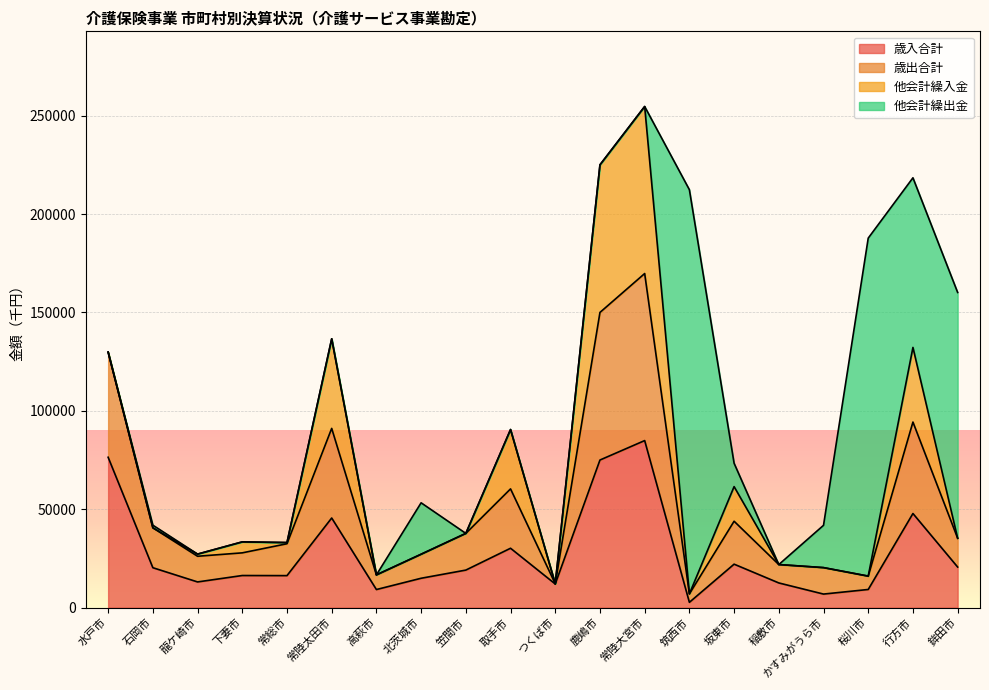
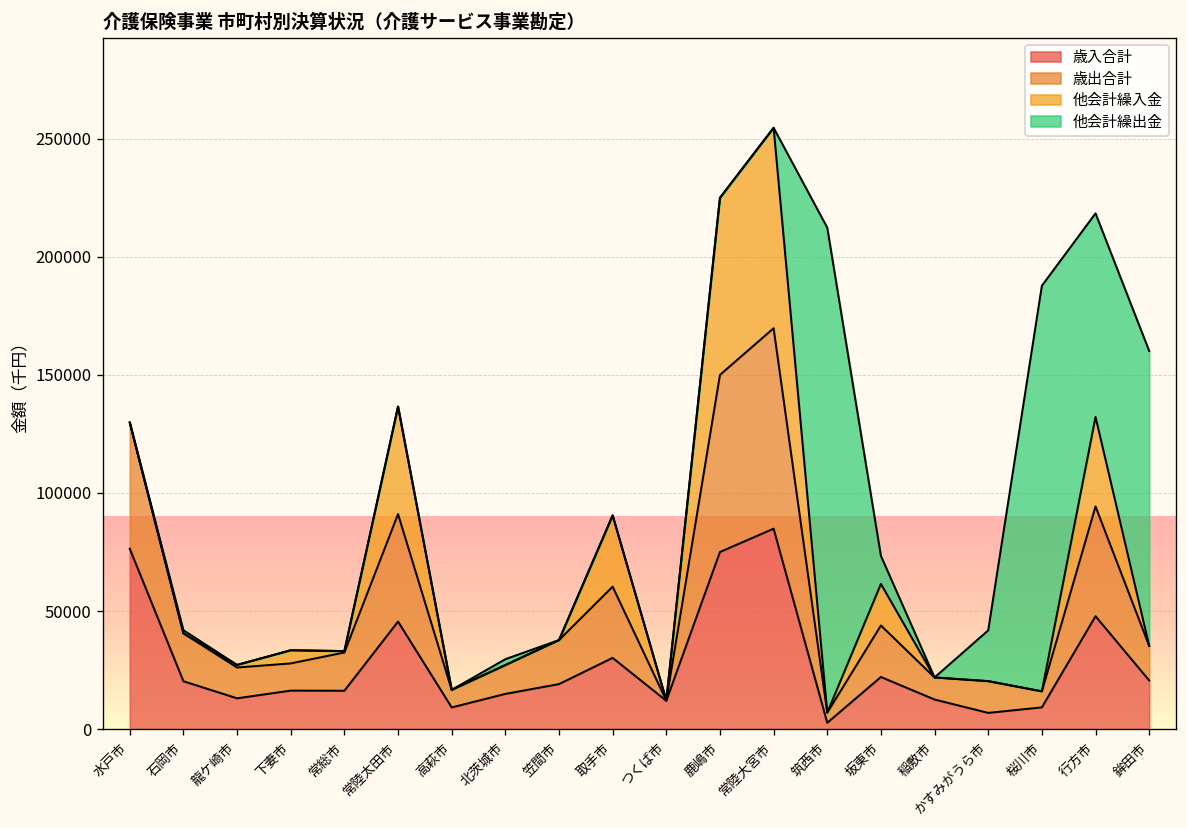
  {
    "他会計繰出金": {
      "石岡市": 1000,
-     "北茨城市": 26000,
+     "北茨城市": 2000,
      "筑西市": 205000,
      "坂東市": 12000,
      "かすみがうら市": 21000,
      "桜川市": 172000,
      "行方市": 86000,
      "鉾田市": 125000
    }
  }
